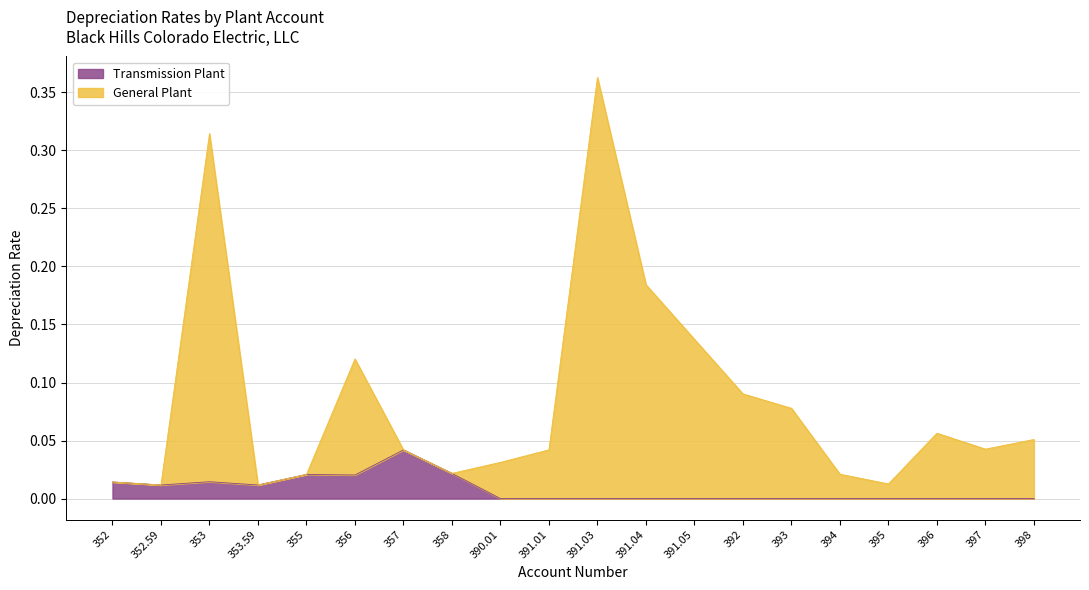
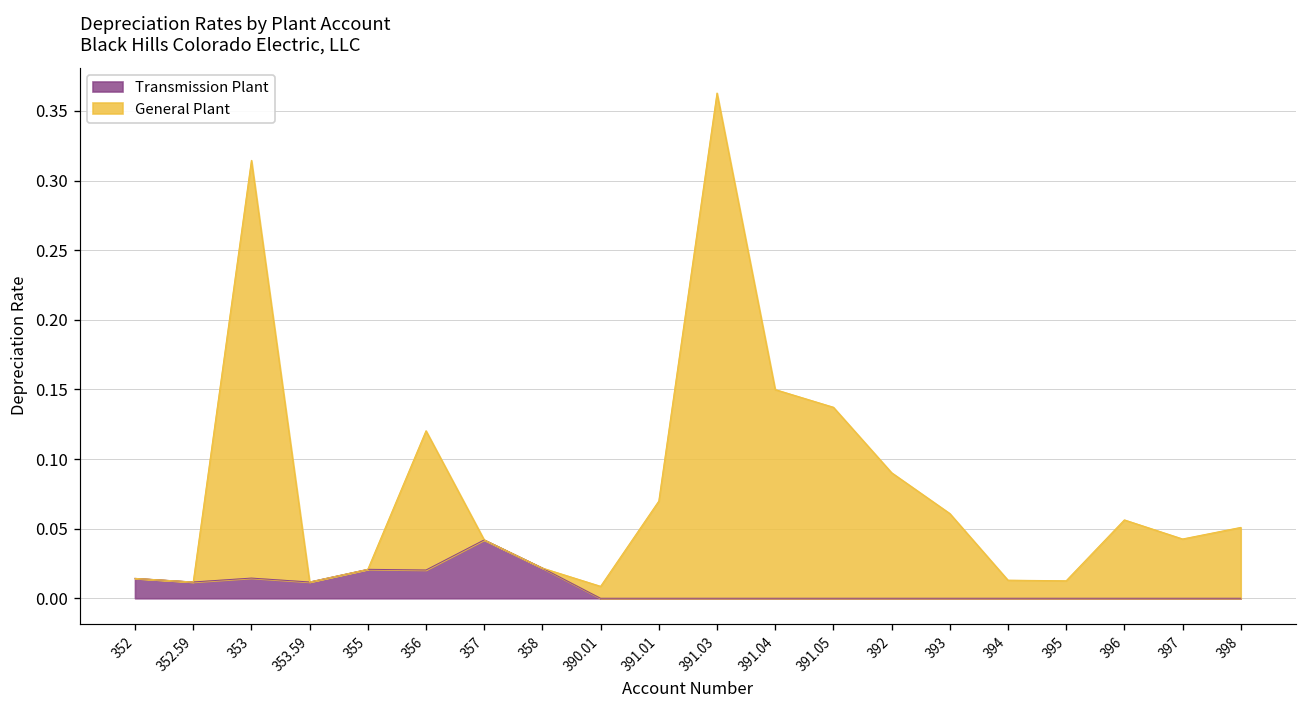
  {
    "Transmission Plant": {
      "353": 0.015,
      "356": 0.020,
      "390.01": 0.000,
      "391.01": 0.000,
      "391.03": 0.000,
      "391.04": 0.000,
      "391.05": 0.000,
      "392": 0.000,
      "393": 0.000,
      "394": 0.000,
      "395": 0.000,
      "396": 0.000,
      "397": 0.000,
      "398": 0.000
    },
    "General Plant": {
      "353": 0.300,
      "356": 0.100,
-     "390.01": 0.031,
-     "391.01": 0.042,
+     "390.01": 0.009,
+     "391.01": 0.070,
      "391.03": 0.363,
-     "391.04": 0.184,
+     "391.04": 0.150,
      "391.05": 0.137,
      "392": 0.090,
-     "393": 0.078,
-     "394": 0.021,
+     "393": 0.061,
+     "394": 0.013,
      "395": 0.013,
      "396": 0.056,
      "397": 0.043,
      "398": 0.051
    }
  }
